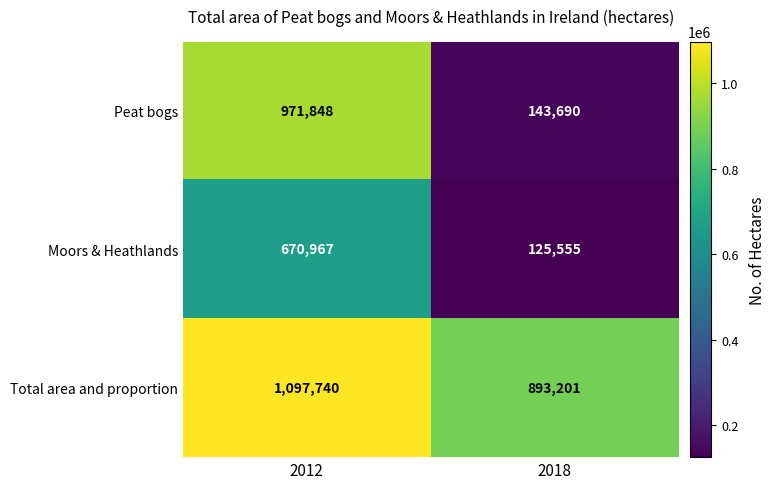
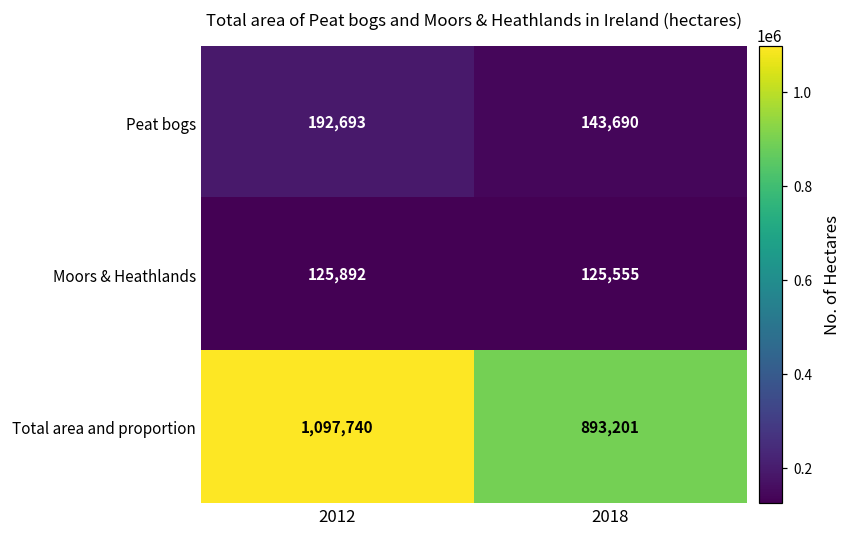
  {
    "Peat bogs": {
-     "2012": "971,848",
+     "2012": "192,693",
      "2018": "143,690"
    },
    "Moors & Heathlands": {
-     "2012": "670,967",
+     "2012": "125,892",
      "2018": "125,555"
    },
    "Total area and proportion": {
      "2012": "1,097,740",
      "2018": "893,201"
    }
  }
